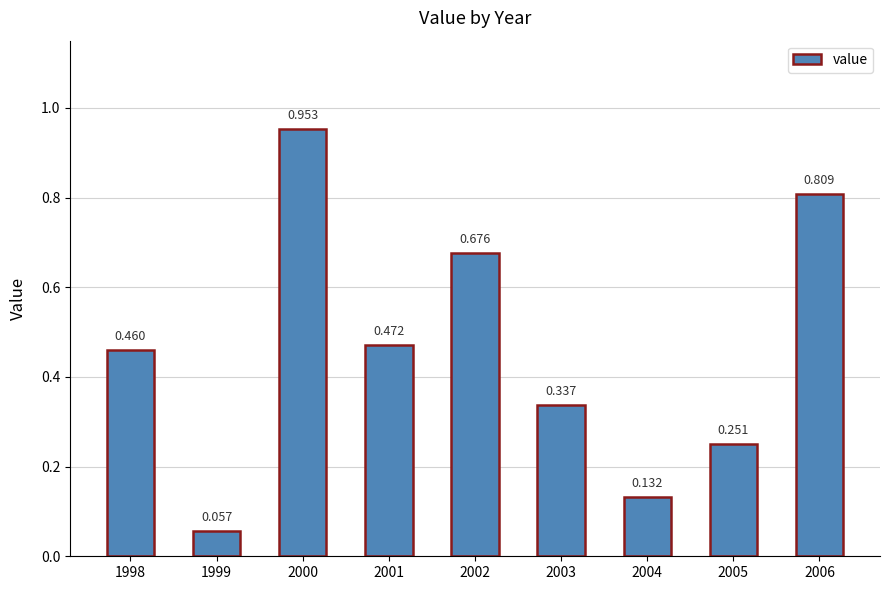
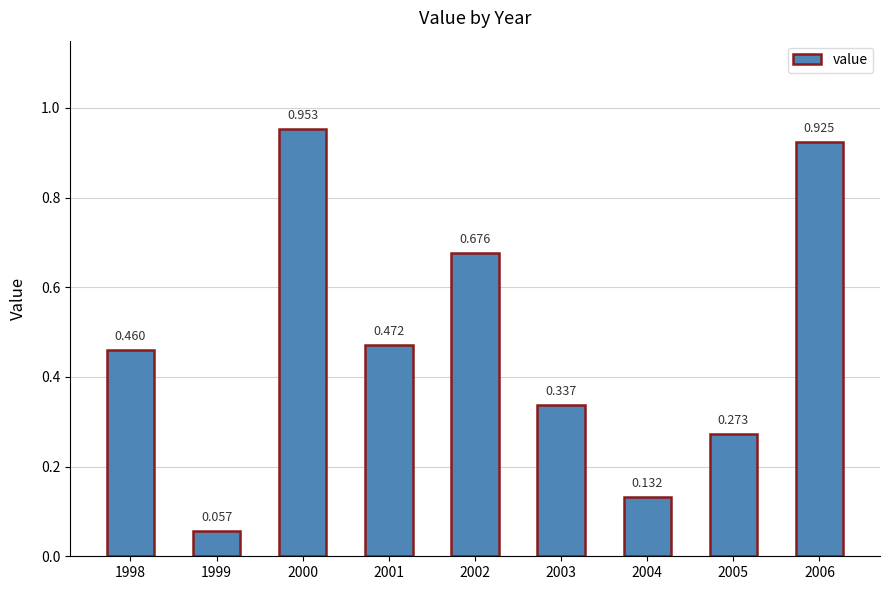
  {
    "1998": 0.460,
    "1999": 0.057,
    "2000": 0.953,
    "2001": 0.472,
    "2002": 0.676,
    "2003": 0.337,
    "2004": 0.132,
-   "2005": 0.251,
-   "2006": 0.809
+   "2005": 0.273,
+   "2006": 0.925
  }
